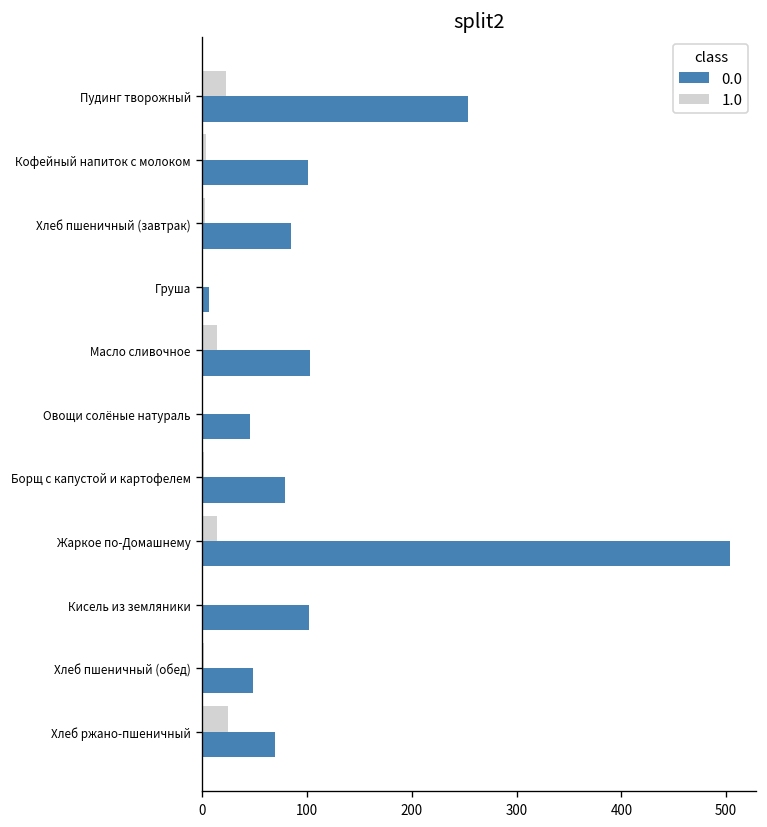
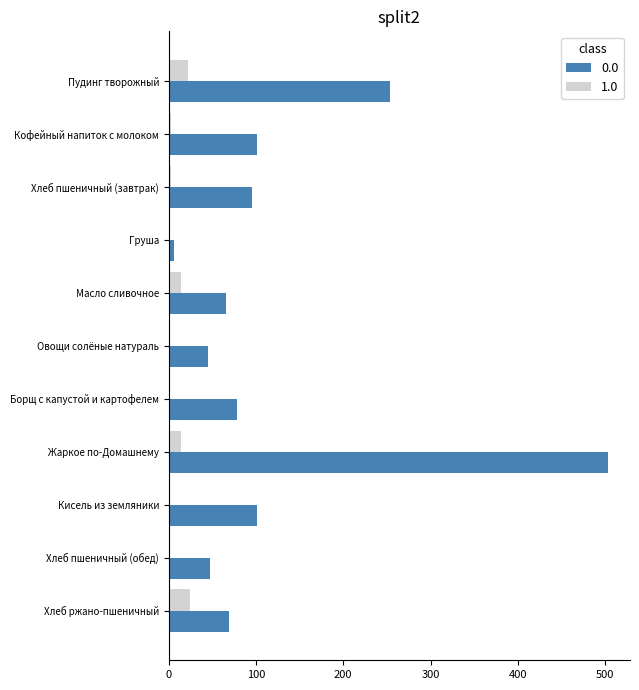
  {
    "0.0": {
      "Пудинг творожный": 250,
      "Кофейный напиток с молоком": 100,
-     "Хлеб пшеничный (завтрак)": 80,
+     "Хлеб пшеничный (завтрак)": 100,
      "Груша": 10,
-     "Масло сливочное": 100,
+     "Масло сливочное": 70,
      "Овощи солёные натураль": 50,
      "Борщ с капустой и картофелем": 80,
      "Жаркое по-Домашнему": 500,
      "Кисель из земляники": 100,
      "Хлеб пшеничный (обед)": 50,
      "Хлеб ржано-пшеничный": 70
    },
    "1.0": {
      "Пудинг творожный": 20,
      "Кофейный напиток с молоком": 0,
      "Масло сливочное": 10,
      "Жаркое по-Домашнему": 10,
      "Хлеб ржано-пшеничный": 20
    }
  }
